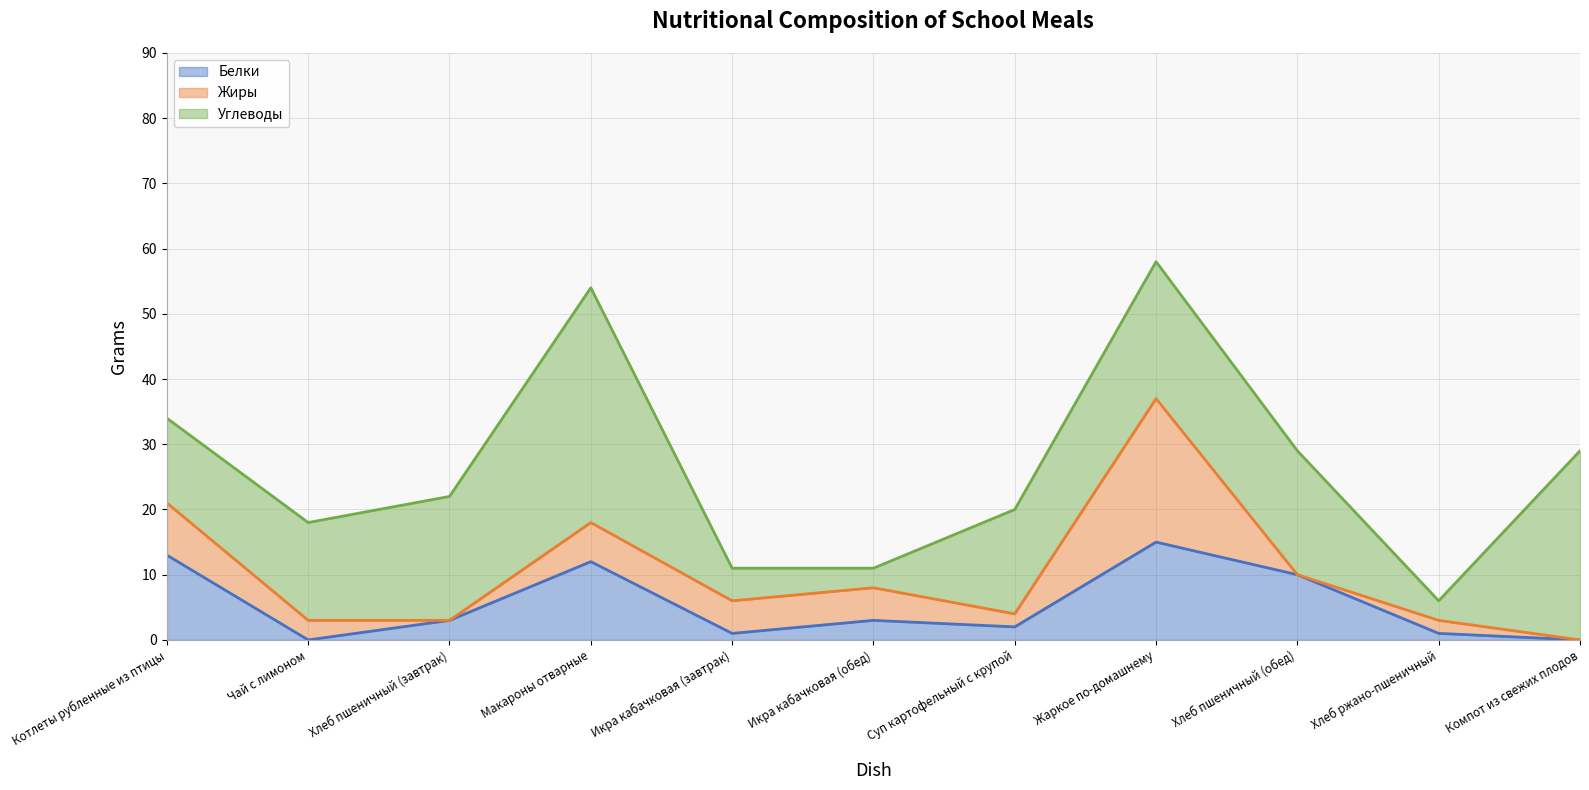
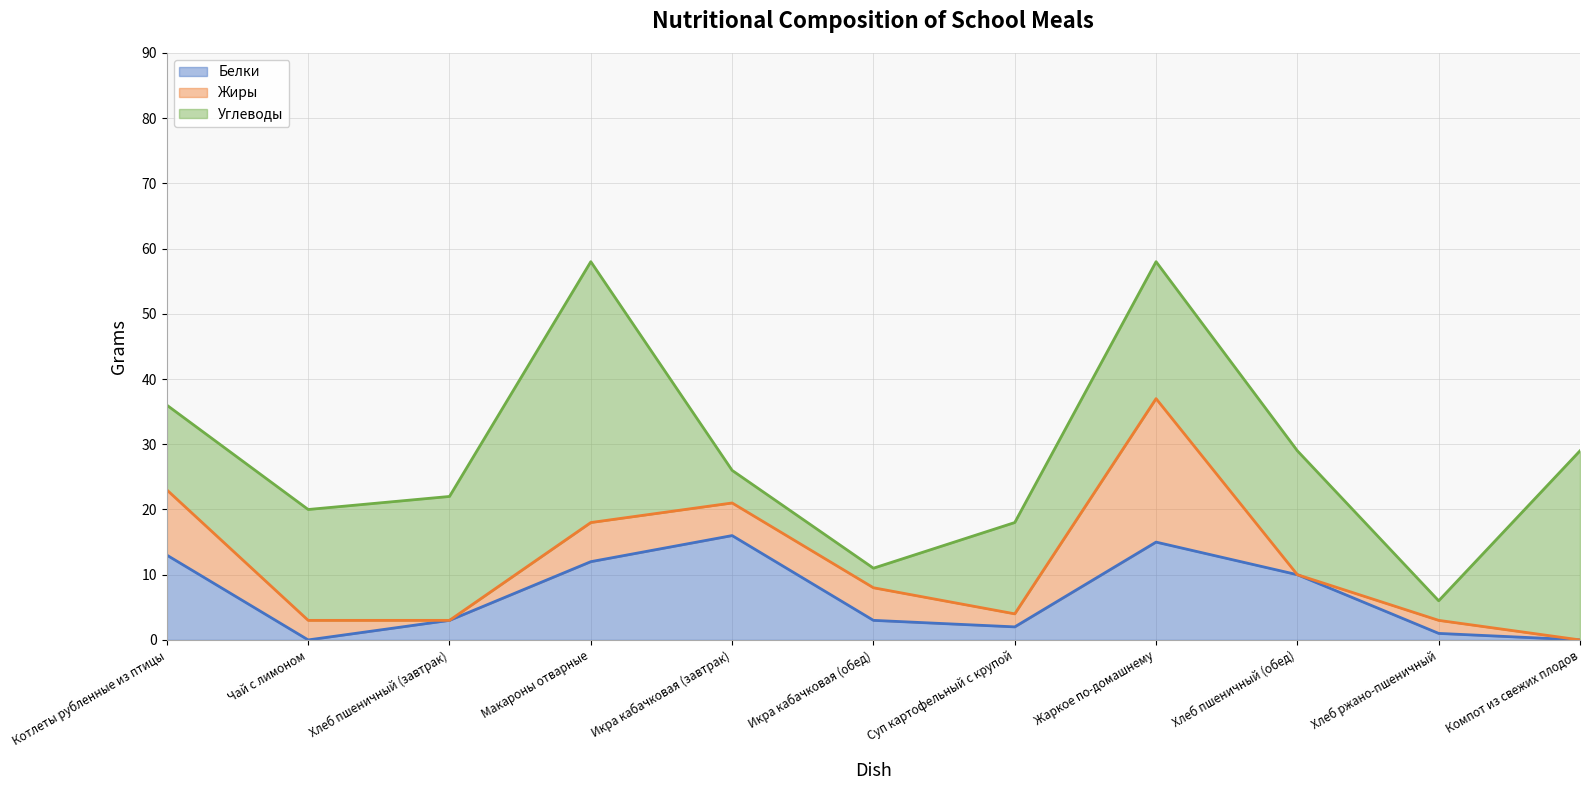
  {
    "Белки": {
      "Котлеты рубленные из птицы": 13,
      "Чай с лимоном": 0,
      "Макароны отварные": 12,
-     "Икра кабачковая (завтрак)": 1,
+     "Икра кабачковая (завтрак)": 16,
      "Икра кабачковая (обед)": 3,
      "Суп картофельный с крупой": 2,
      "Жаркое по-домашнему": 15,
      "Хлеб ржано-пшеничный": 1
    },
    "Жиры": {
-     "Котлеты рубленные из птицы": 8,
+     "Котлеты рубленные из птицы": 10,
      "Чай с лимоном": 3,
      "Макароны отварные": 6,
      "Икра кабачковая (завтрак)": 5,
      "Икра кабачковая (обед)": 5,
      "Суп картофельный с крупой": 2,
      "Жаркое по-домашнему": 22,
      "Хлеб ржано-пшеничный": 2
    },
    "Углеводы": {
      "Котлеты рубленные из птицы": 13,
-     "Чай с лимоном": 15,
+     "Чай с лимоном": 17,
      "Хлеб пшеничный (завтрак)": 19,
-     "Макароны отварные": 36,
+     "Макароны отварные": 40,
      "Икра кабачковая (завтрак)": 5,
      "Икра кабачковая (обед)": 3,
-     "Суп картофельный с крупой": 16,
+     "Суп картофельный с крупой": 14,
      "Жаркое по-домашнему": 21,
      "Хлеб пшеничный (обед)": 19,
      "Хлеб ржано-пшеничный": 3,
      "Компот из свежих плодов": 29
    }
  }
